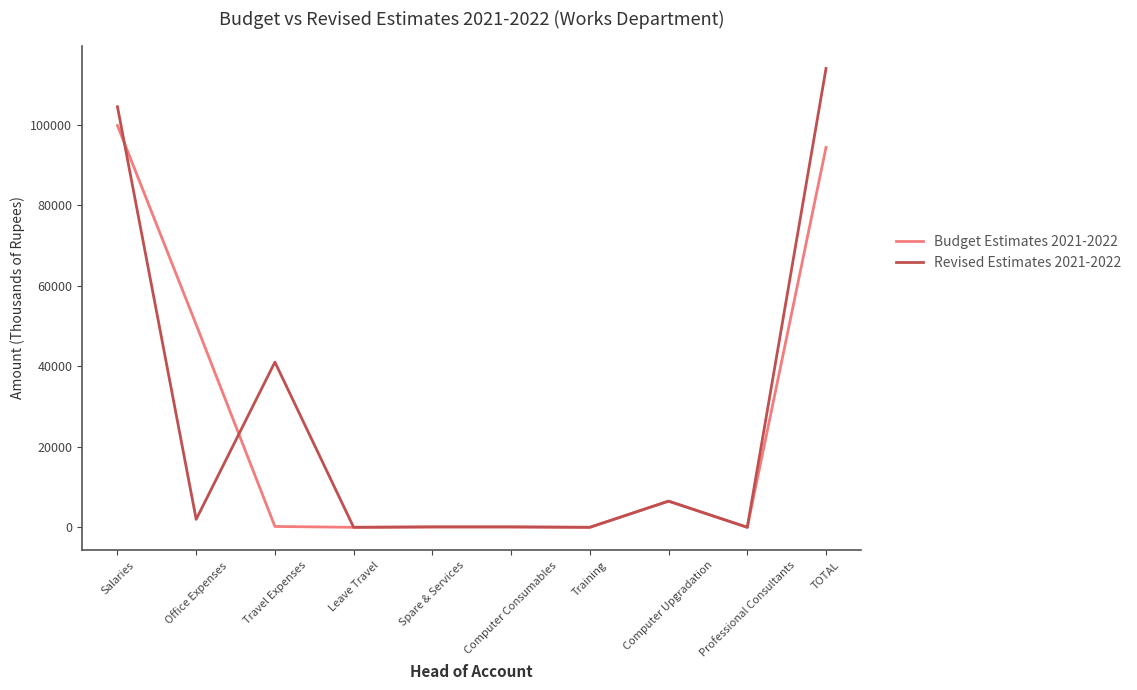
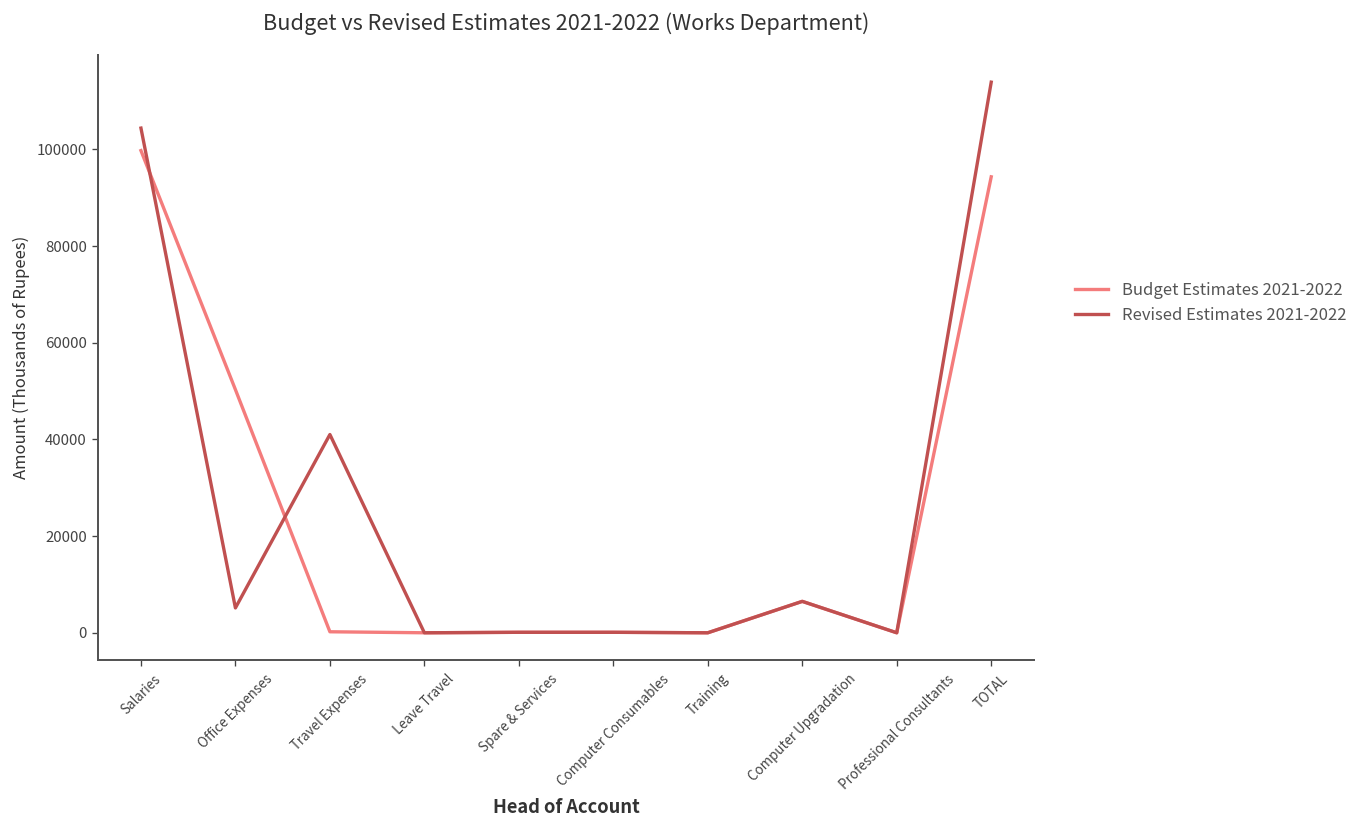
  {
    "Budget Estimates 2021-2022": {
      "Salaries": 100000,
      "Office Expenses": 50000,
      "Travel Expenses": 0,
      "TOTAL": 94000
    },
    "Revised Estimates 2021-2022": {
      "Salaries": 104000,
-     "Office Expenses": 2000,
+     "Office Expenses": 5000,
      "Travel Expenses": 41000,
      "TOTAL": 114000
    }
  }
